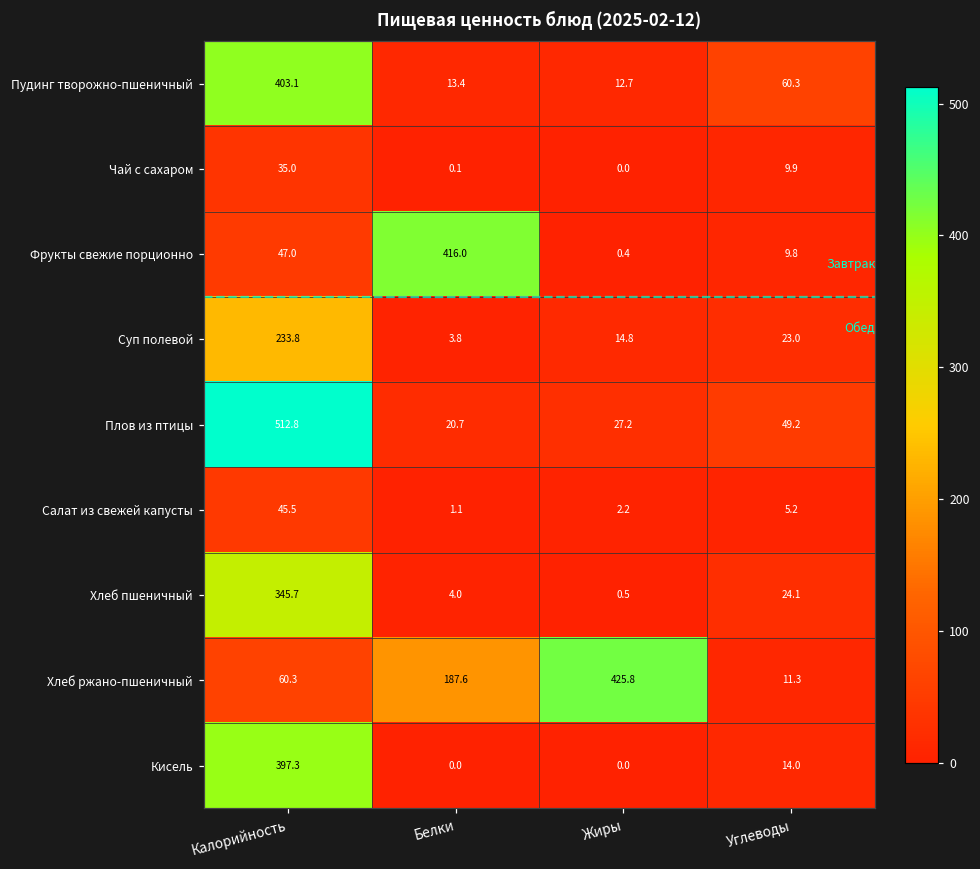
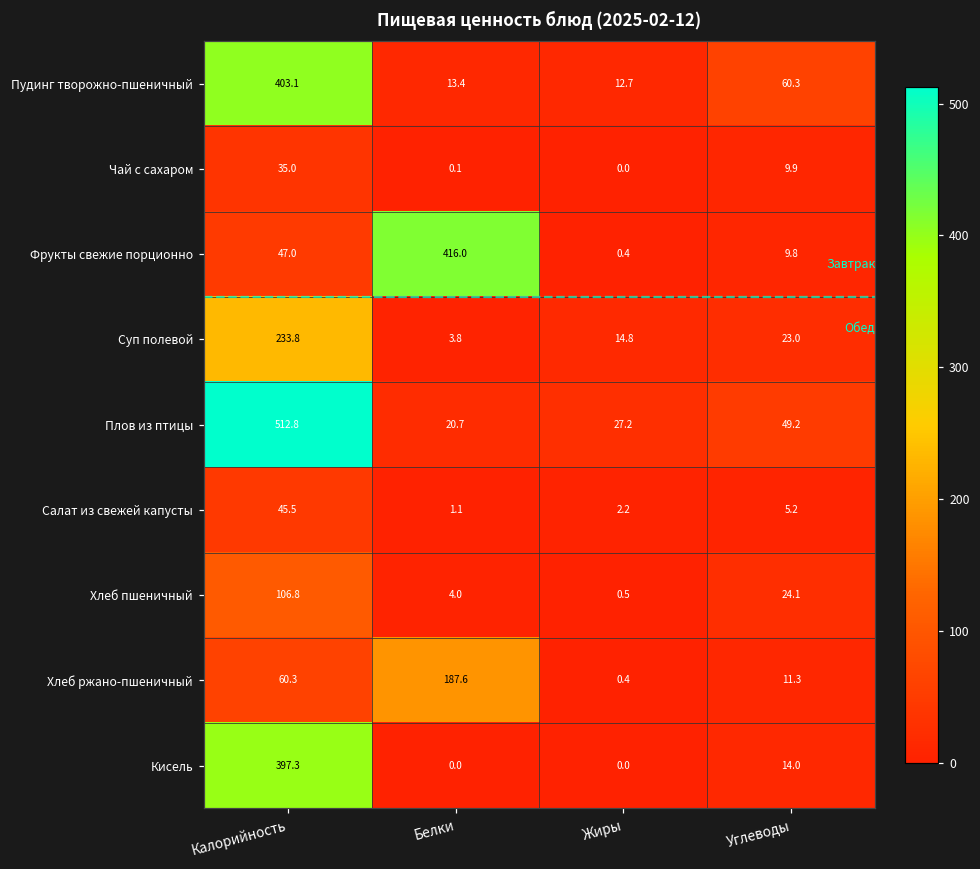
  {
    "Пудинг творожно-пшеничный": {
      "Калорийность": 403.1,
      "Белки": 13.4,
      "Жиры": 12.7,
      "Углеводы": 60.3
    },
    "Чай с сахаром": {
      "Калорийность": 35.0,
      "Белки": 0.1,
      "Жиры": 0.0,
      "Углеводы": 9.9
    },
    "Фрукты свежие порционно": {
      "Калорийность": 47.0,
      "Белки": 416.0,
      "Жиры": 0.4
    },
    "Суп полевой": {
      "Калорийность": 233.8,
      "Белки": 3.8,
      "Жиры": 14.8
    },
    "Плов из птицы": {
      "Калорийность": 512.8,
      "Белки": 20.7,
      "Жиры": 27.2,
      "Углеводы": 49.2
    },
    "Салат из свежей капусты": {
      "Калорийность": 45.5,
      "Белки": 1.1,
      "Жиры": 2.2,
      "Углеводы": 5.2
    },
    "Хлеб пшеничный": {
-     "Калорийность": 345.7,
+     "Калорийность": 106.8,
      "Белки": 4.0,
      "Жиры": 0.5,
      "Углеводы": 24.1
    },
    "Хлеб ржано-пшеничный": {
      "Калорийность": 60.3,
      "Белки": 187.6,
-     "Жиры": 425.8,
+     "Жиры": 0.4,
      "Углеводы": 11.3
    },
    "Кисель": {
      "Калорийность": 397.3,
      "Белки": 0.0,
      "Жиры": 0.0,
      "Углеводы": 14.0
    }
  }
